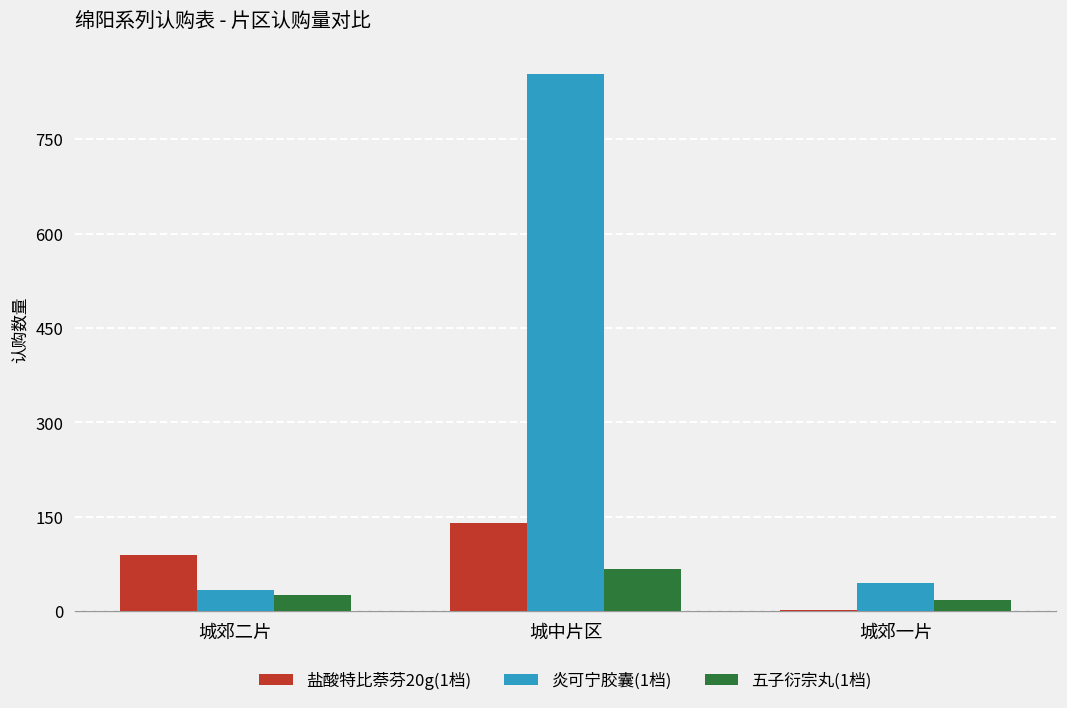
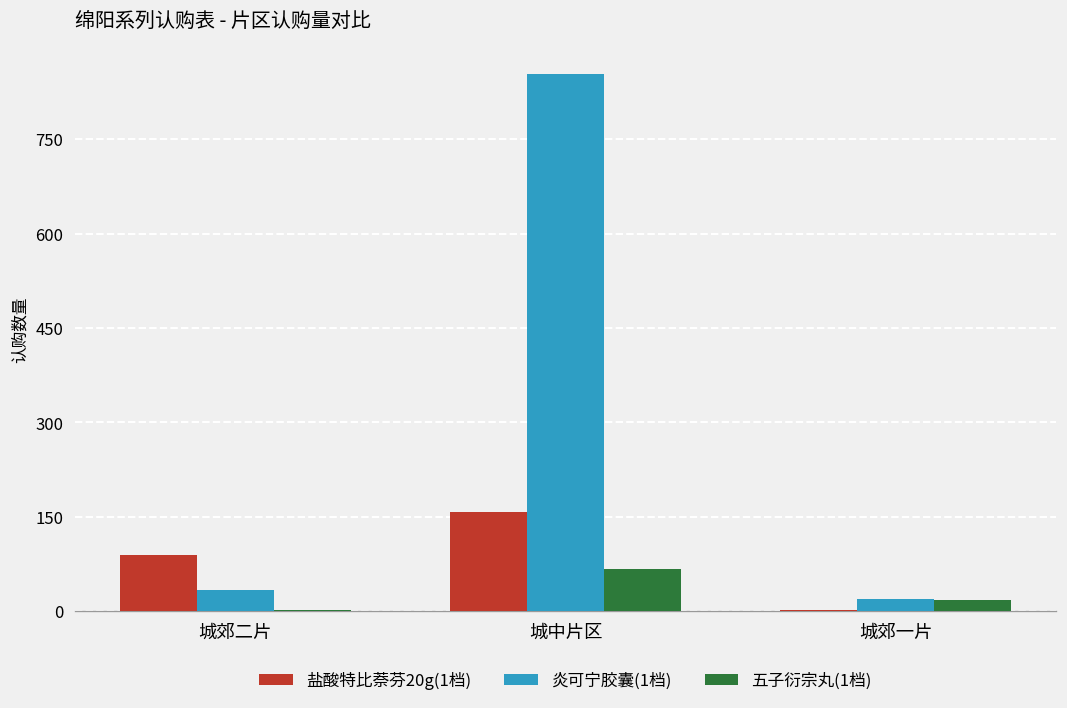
  {
    "盐酸特比萘芬20g(1档)": {
      "城郊二片": 90,
-     "城中片区": 140
+     "城中片区": 160
    },
    "炎可宁胶囊(1档)": {
      "城郊二片": 30,
      "城中片区": 850,
-     "城郊一片": 40
+     "城郊一片": 20
    },
    "五子衍宗丸(1档)": {
-     "城郊二片": 30,
+     "城郊二片": 0,
      "城中片区": 70,
      "城郊一片": 20
    }
  }
